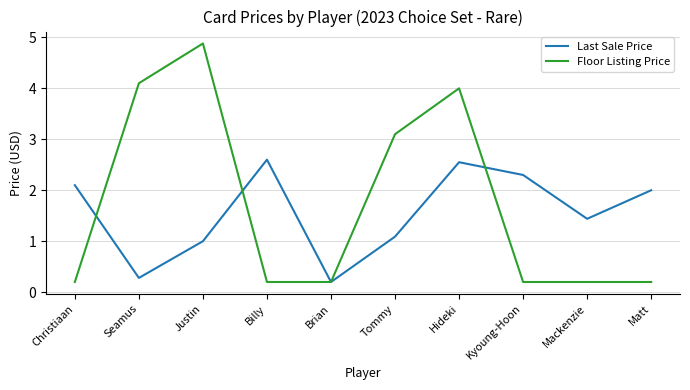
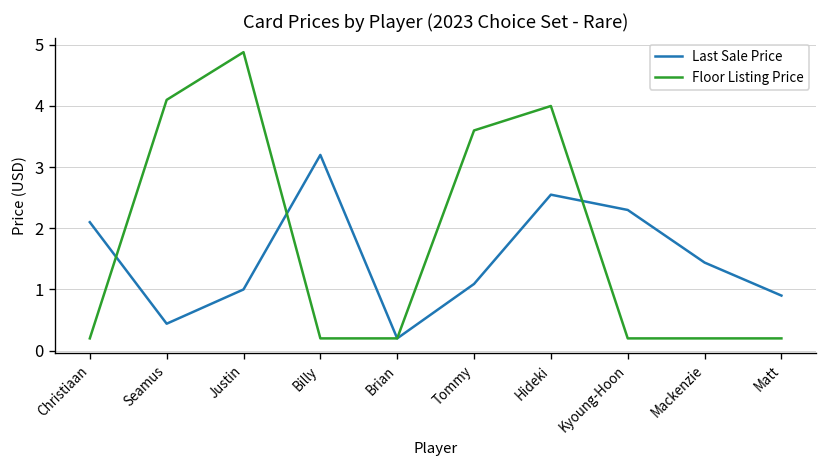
  {
    "Last Sale Price": {
      "Christiaan": 2.1,
-     "Seamus": 0.3,
+     "Seamus": 0.4,
      "Justin": 1.0,
-     "Billy": 2.6,
+     "Billy": 3.2,
      "Tommy": 1.1,
      "Hideki": 2.6,
      "Kyoung-Hoon": 2.3,
      "Mackenzie": 1.4,
-     "Matt": 2.0
+     "Matt": 0.9
    },
    "Floor Listing Price": {
      "Christiaan": 0.2,
      "Seamus": 4.1,
      "Justin": 4.9,
      "Billy": 0.2,
-     "Tommy": 3.1,
+     "Tommy": 3.6,
      "Hideki": 4.0,
      "Kyoung-Hoon": 0.2,
      "Mackenzie": 0.2,
      "Matt": 0.2
    }
  }
